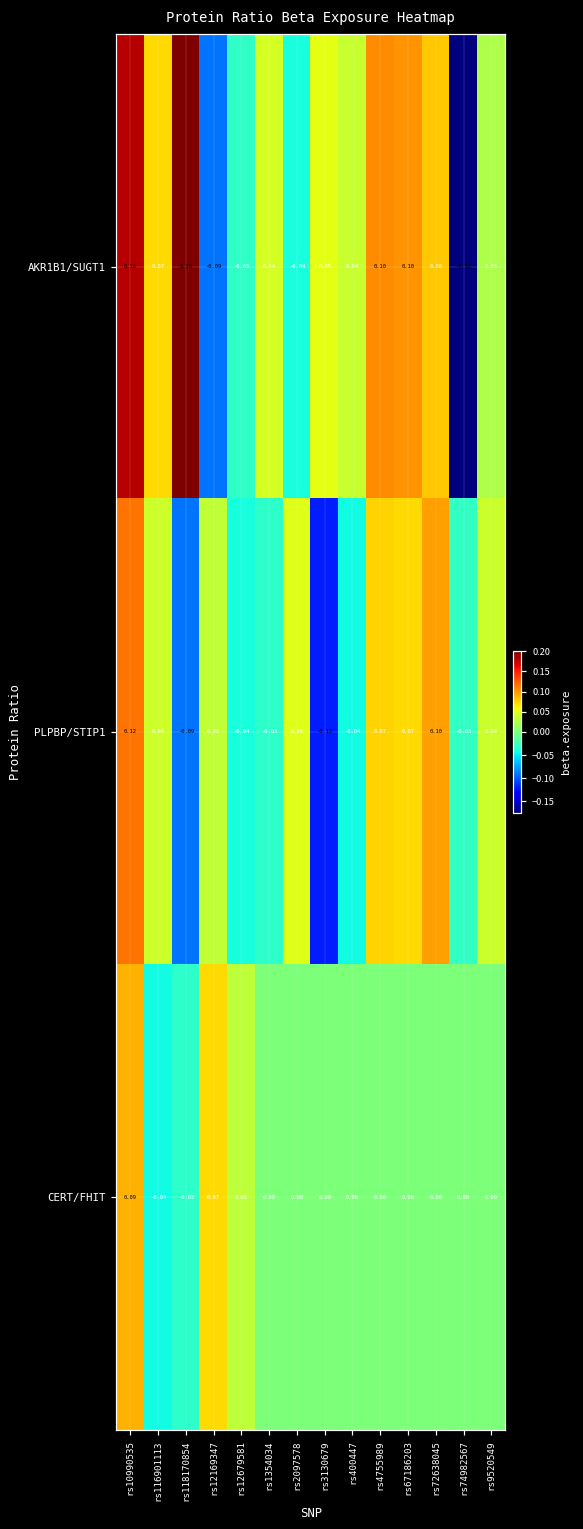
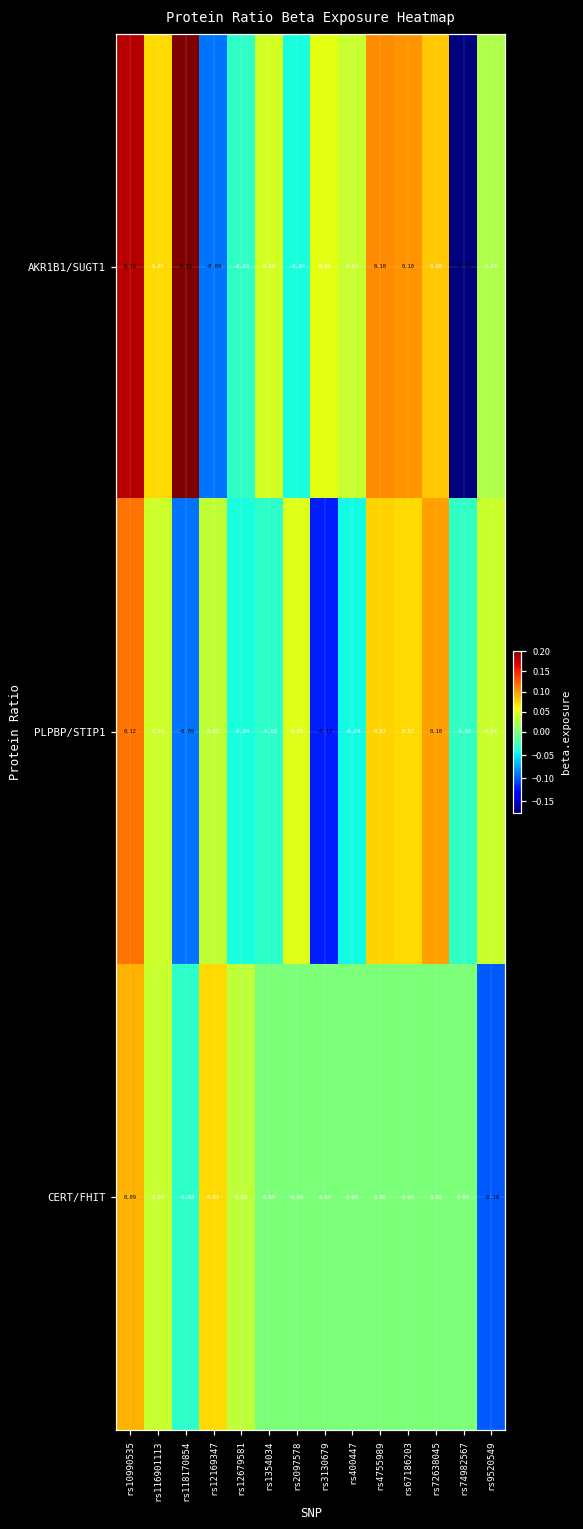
  {
    "AKR1B1/SUGT1": {
      "rs10990535": 0.18,
      "rs116901113": 0.07,
      "rs118170854": 0.20,
      "rs12169347": -0.09,
      "rs12679581": -0.03,
      "rs1354034": 0.04,
      "rs2097578": -0.04,
      "rs3130679": 0.05,
      "rs400447": 0.04,
      "rs4755989": 0.10,
      "rs67186203": 0.10,
      "rs72638045": 0.08,
      "rs74982567": -0.18,
      "rs9520549": 0.03
    },
    "PLPBP/STIP1": {
      "rs10990535": 0.12,
      "rs116901113": 0.04,
      "rs118170854": -0.09,
      "rs12169347": 0.03,
      "rs12679581": -0.04,
      "rs1354034": -0.03,
      "rs2097578": 0.05,
      "rs3130679": -0.12,
      "rs400447": -0.04,
      "rs4755989": 0.07,
      "rs67186203": 0.07,
      "rs72638045": 0.10,
      "rs74982567": -0.03,
      "rs9520549": 0.04
    },
    "CERT/FHIT": {
      "rs10990535": 0.09,
-     "rs116901113": -0.04,
+     "rs116901113": 0.04,
      "rs118170854": -0.03,
      "rs12169347": 0.07,
      "rs12679581": 0.03,
      "rs1354034": 0.00,
      "rs2097578": 0.00,
      "rs3130679": 0.00,
      "rs400447": 0.00,
      "rs4755989": 0.00,
      "rs67186203": 0.00,
      "rs72638045": 0.00,
      "rs74982567": 0.00,
-     "rs9520549": 0.00
+     "rs9520549": -0.10
    }
  }
